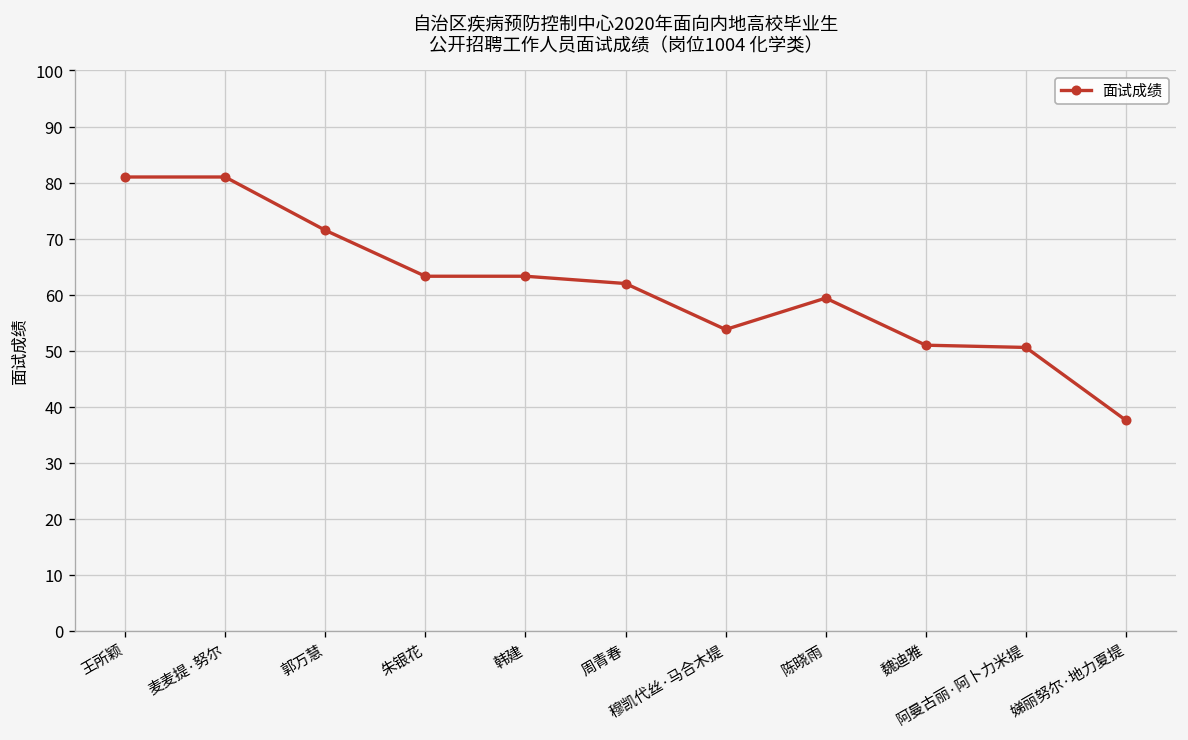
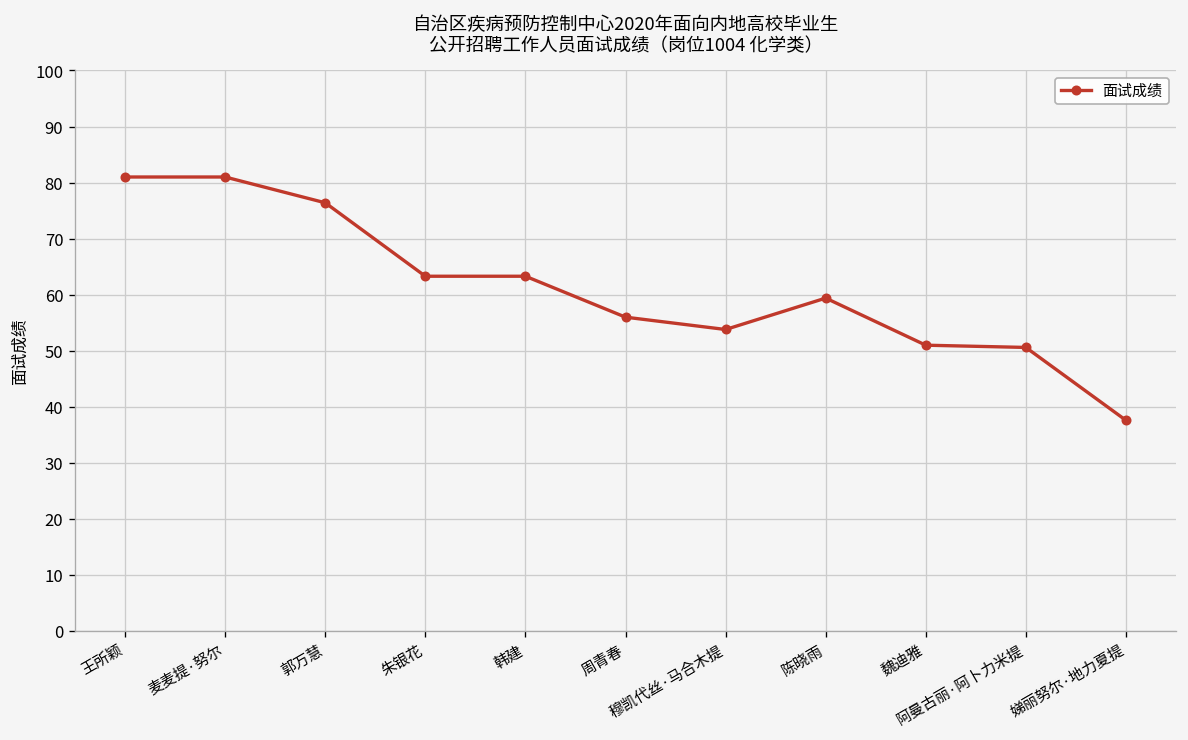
  {
    "王所颖": 81,
    "麦麦提·努尔": 81,
-   "郭万慧": 72,
+   "郭万慧": 76,
    "朱银花": 63,
    "韩建": 63,
-   "周青春": 62,
+   "周青春": 56,
    "穆凯代丝·马合木提": 54,
    "陈晓雨": 59,
    "魏迪雅": 51,
    "阿曼古丽·阿卜力米提": 51,
    "娣丽努尔·地力夏提": 38
  }
